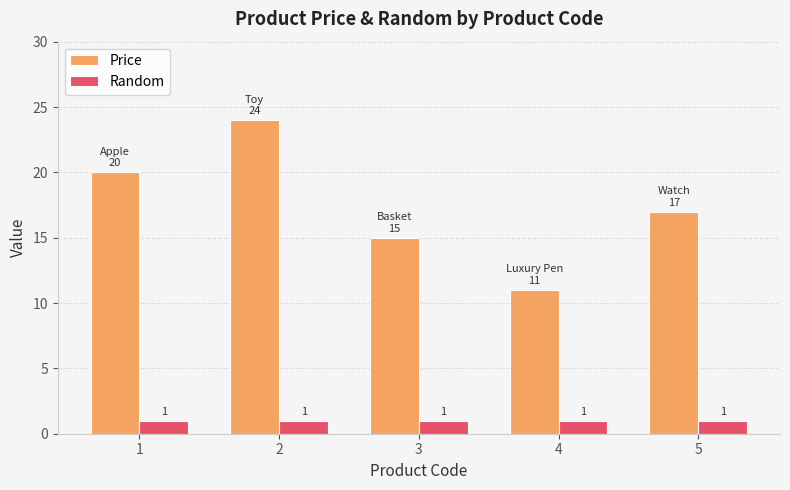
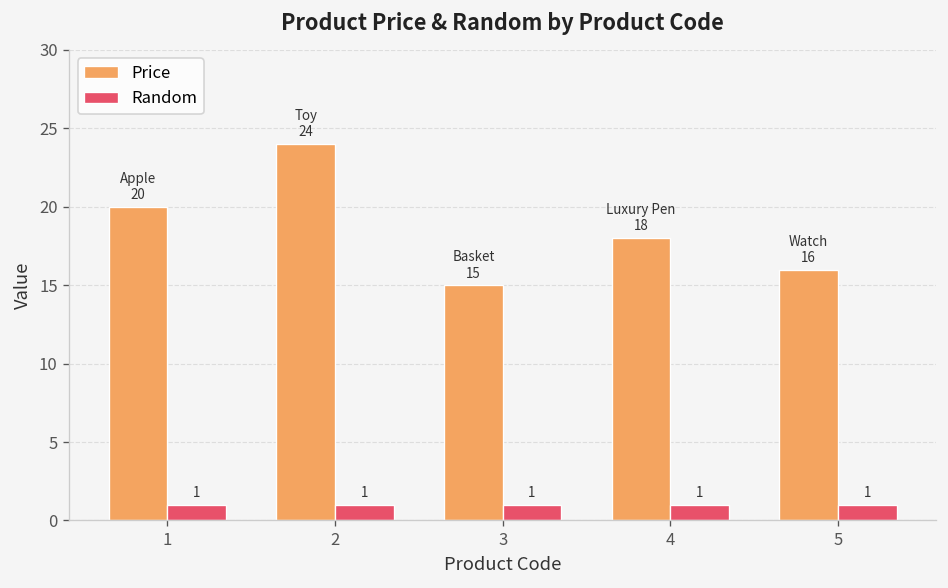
  {
    "Price": {
      "1": 20,
      "2": 24,
      "3": 15,
-     "4": 11,
-     "5": 17
+     "4": 18,
+     "5": 16
    },
    "Random": {
      "1": 1,
      "2": 1,
      "3": 1,
      "4": 1,
      "5": 1
    }
  }
